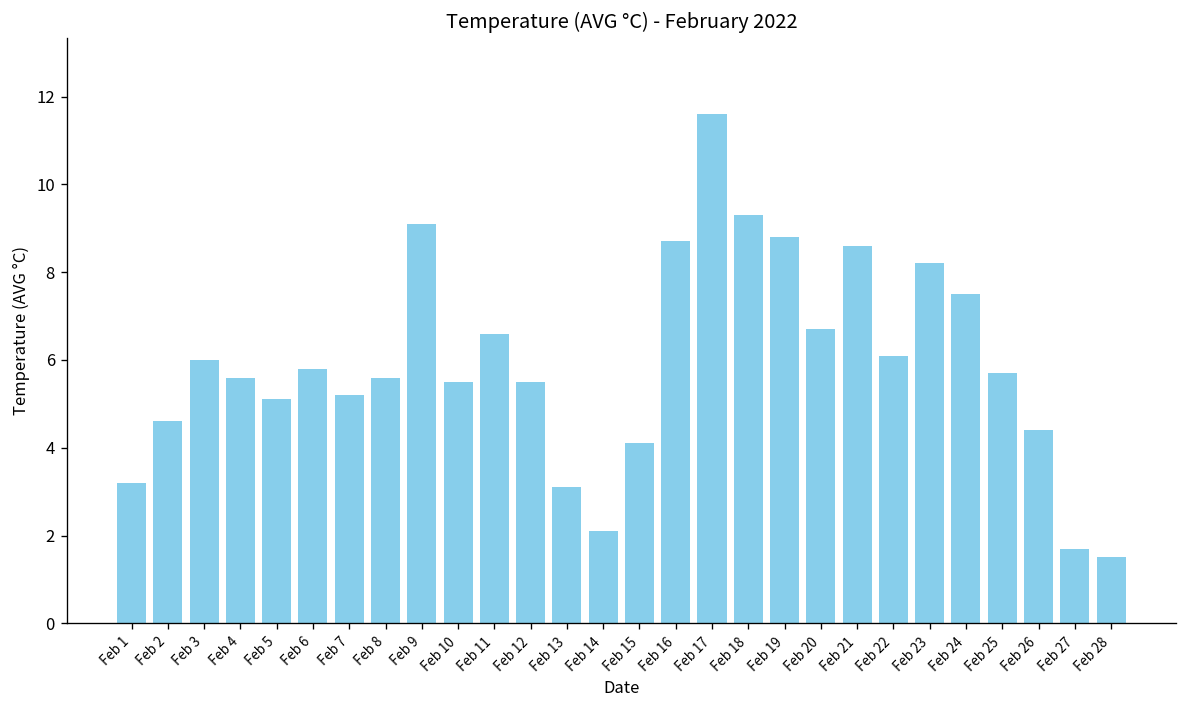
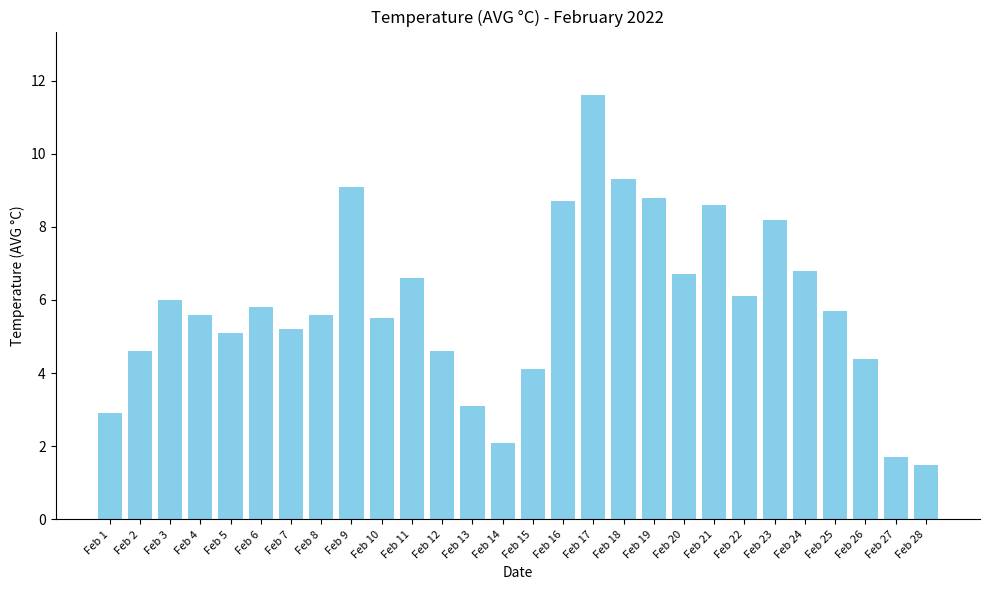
  {
-   "Feb 1": 3.2,
+   "Feb 1": 2.9,
    "Feb 2": 4.6,
    "Feb 3": 6.0,
    "Feb 4": 5.6,
    "Feb 5": 5.1,
    "Feb 6": 5.8,
    "Feb 7": 5.2,
    "Feb 8": 5.6,
    "Feb 9": 9.1,
    "Feb 10": 5.5,
    "Feb 11": 6.6,
-   "Feb 12": 5.5,
+   "Feb 12": 4.6,
    "Feb 13": 3.1,
    "Feb 14": 2.1,
    "Feb 15": 4.1,
    "Feb 16": 8.7,
    "Feb 17": 11.6,
    "Feb 18": 9.3,
    "Feb 19": 8.8,
    "Feb 20": 6.7,
    "Feb 21": 8.6,
    "Feb 22": 6.1,
    "Feb 23": 8.2,
-   "Feb 24": 7.5,
+   "Feb 24": 6.8,
    "Feb 25": 5.7,
    "Feb 26": 4.4,
    "Feb 27": 1.7,
    "Feb 28": 1.5
  }
